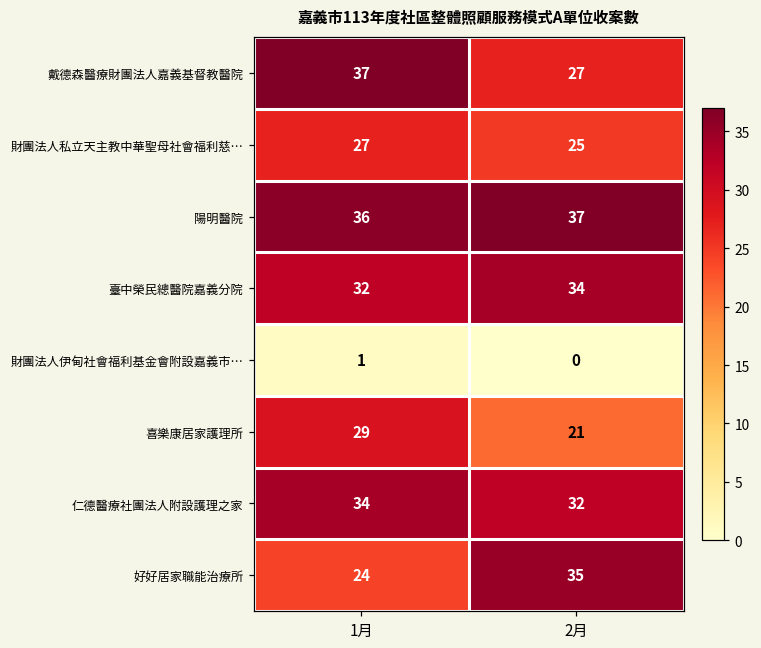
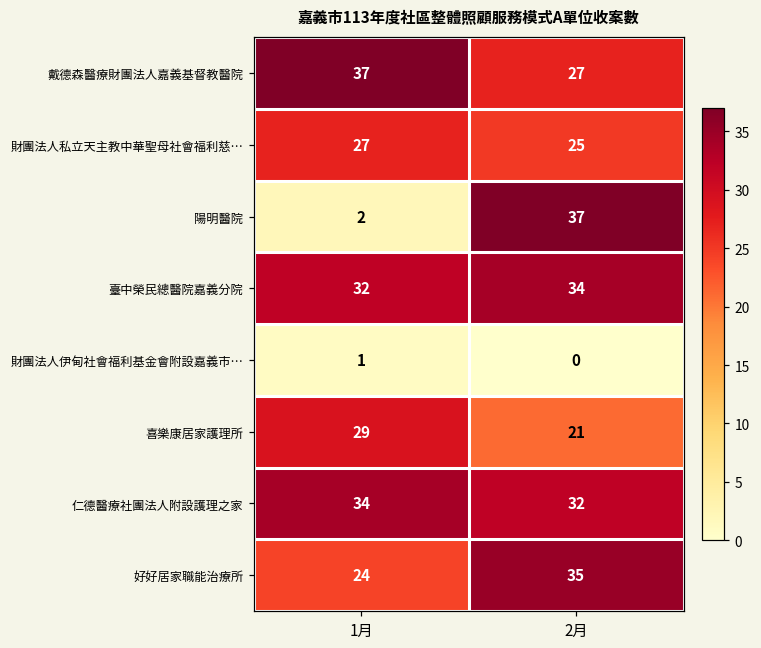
  {
    "戴德森醫療財團法人嘉義基督教醫院": {
      "1月": 37,
      "2月": 27
    },
    "財團法人私立天主教中華聖母社會福利慈…": {
      "1月": 27,
      "2月": 25
    },
    "陽明醫院": {
-     "1月": 36,
+     "1月": 2,
      "2月": 37
    },
    "臺中榮民總醫院嘉義分院": {
      "1月": 32,
      "2月": 34
    },
    "財團法人伊甸社會福利基金會附設嘉義市…": {
      "1月": 1,
      "2月": 0
    },
    "喜樂康居家護理所": {
      "1月": 29,
      "2月": 21
    },
    "仁德醫療社團法人附設護理之家": {
      "1月": 34,
      "2月": 32
    },
    "好好居家職能治療所": {
      "1月": 24,
      "2月": 35
    }
  }
